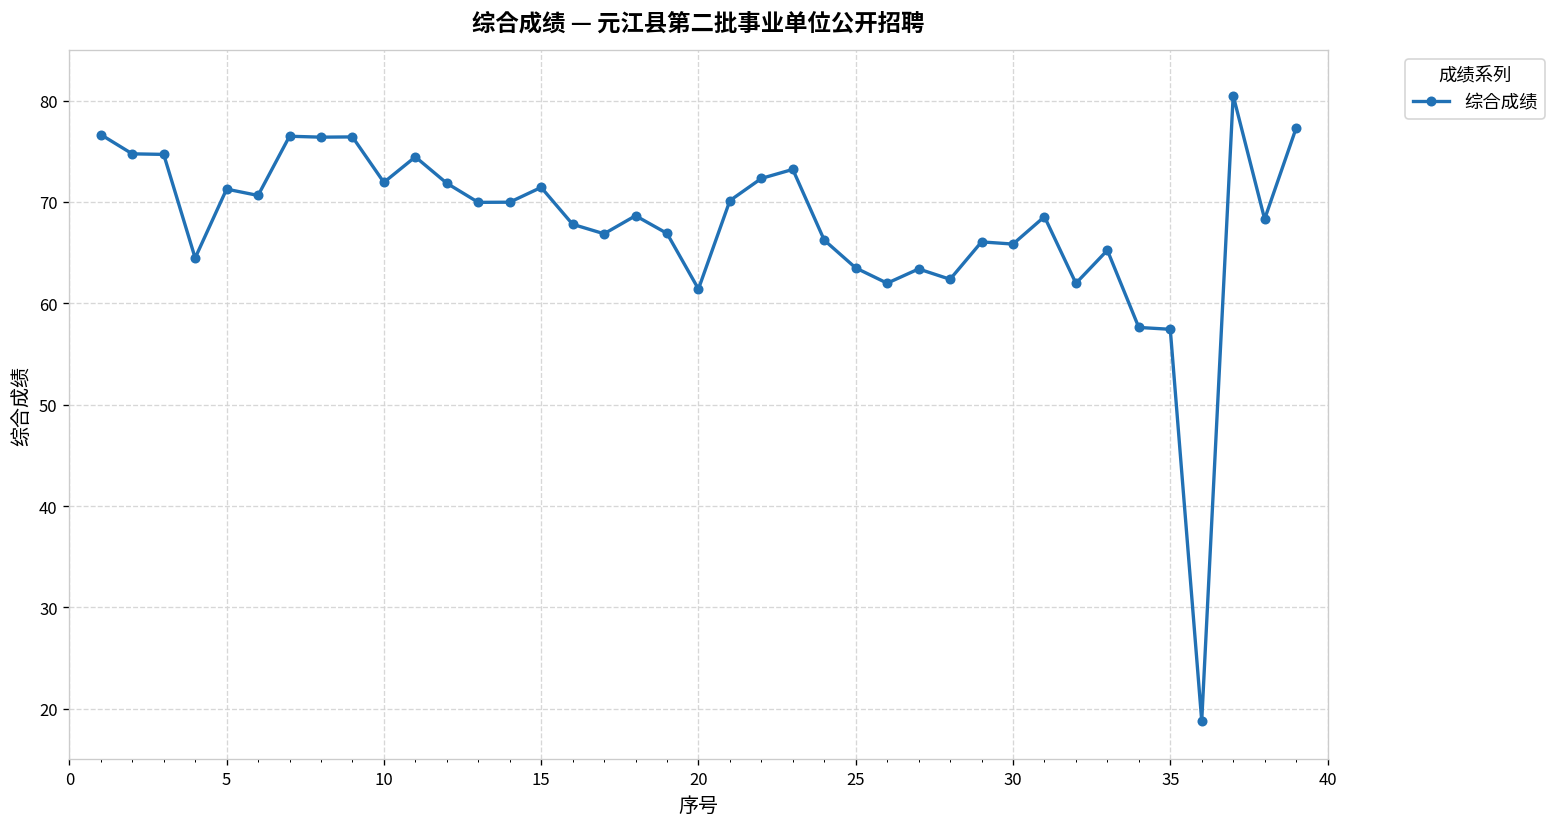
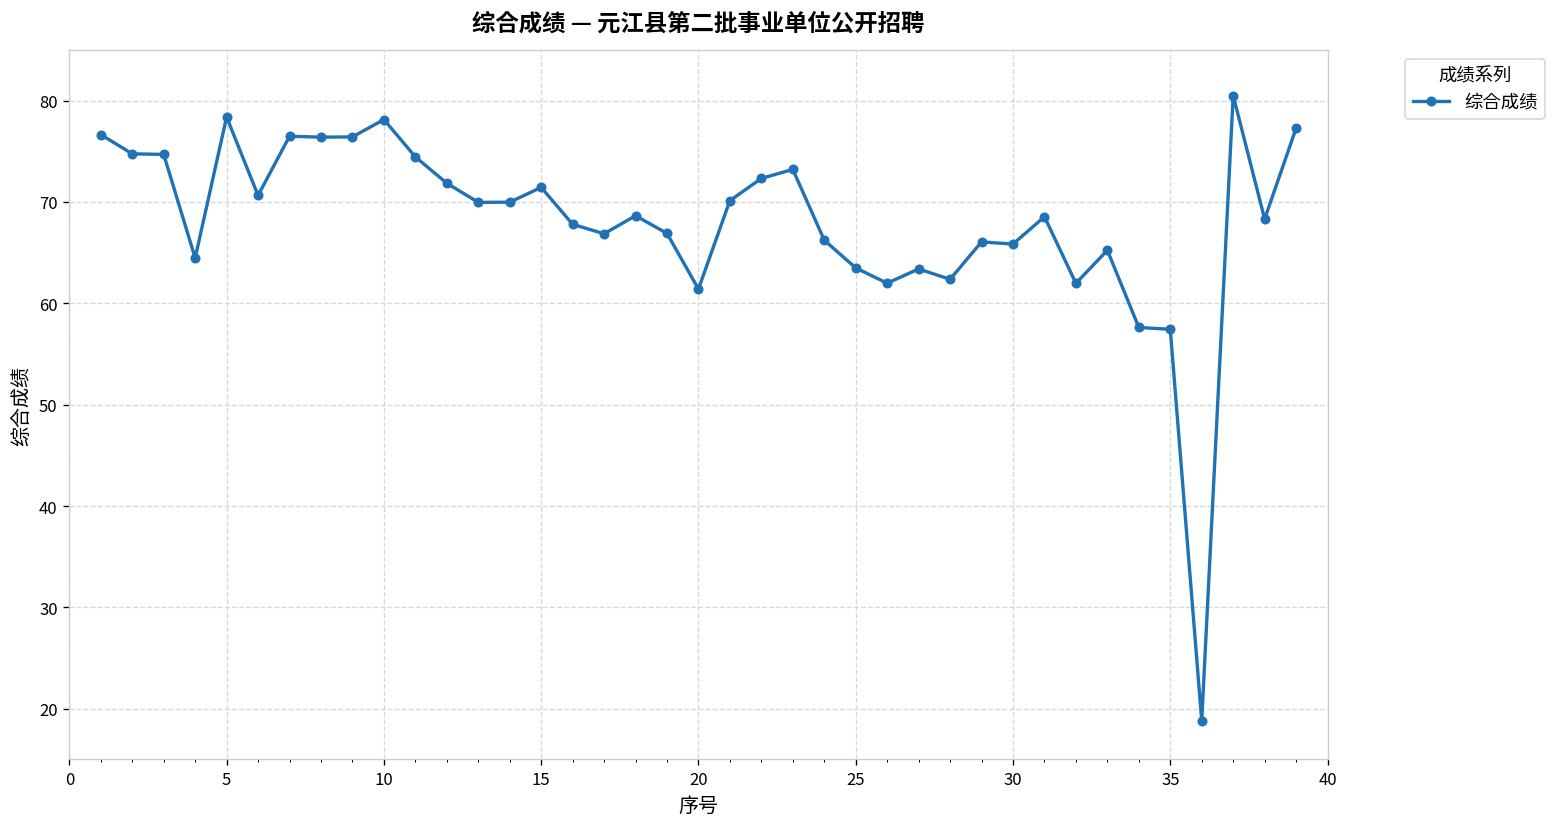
  {
-   "5": 71,
-   "10": 72,
+   "5": 78,
+   "10": 78,
    "15": 71,
    "20": 61,
    "25": 63,
    "30": 66,
    "35": 57
  }
